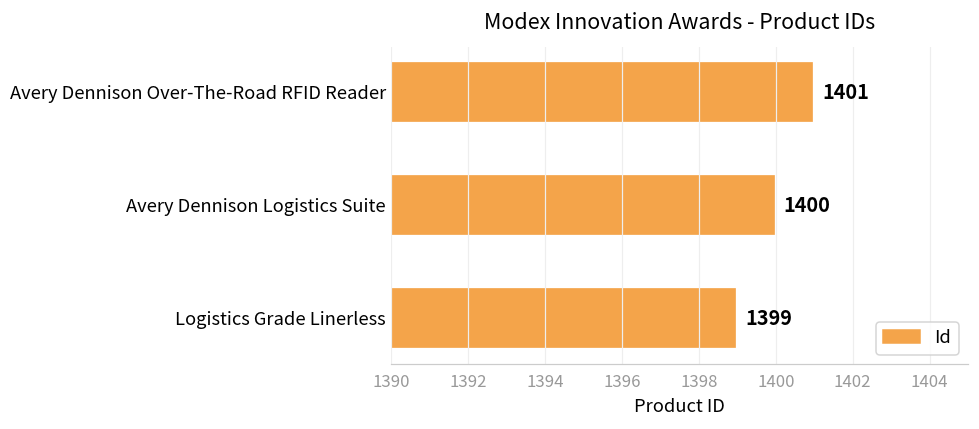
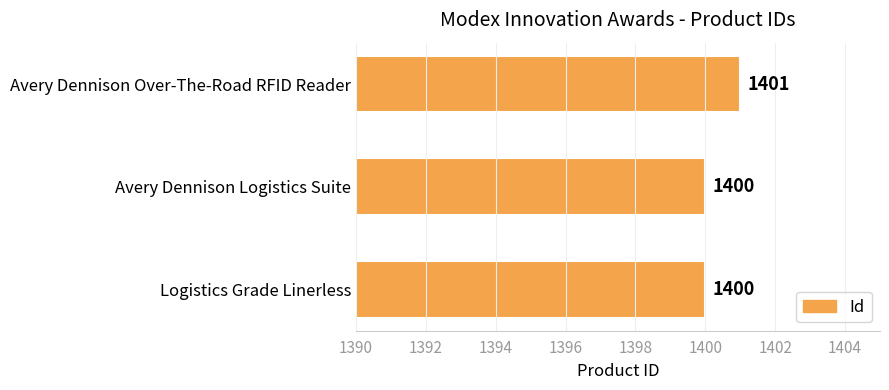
  {
    "Avery Dennison Over-The-Road RFID Reader": 1401,
    "Avery Dennison Logistics Suite": 1400,
-   "Logistics Grade Linerless": 1399
+   "Logistics Grade Linerless": 1400
  }
